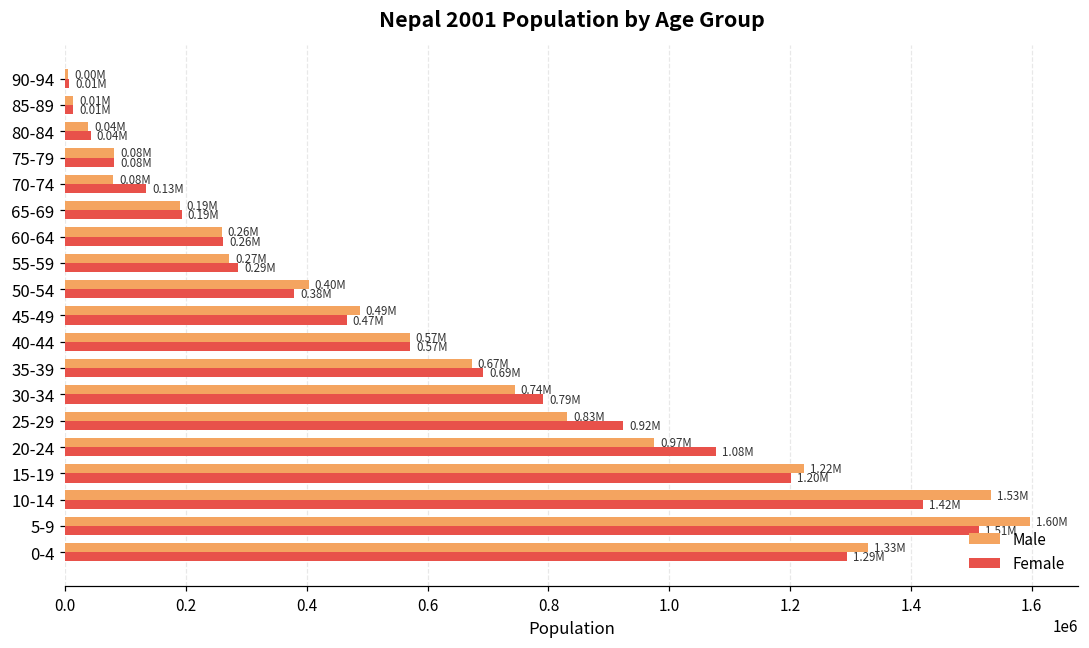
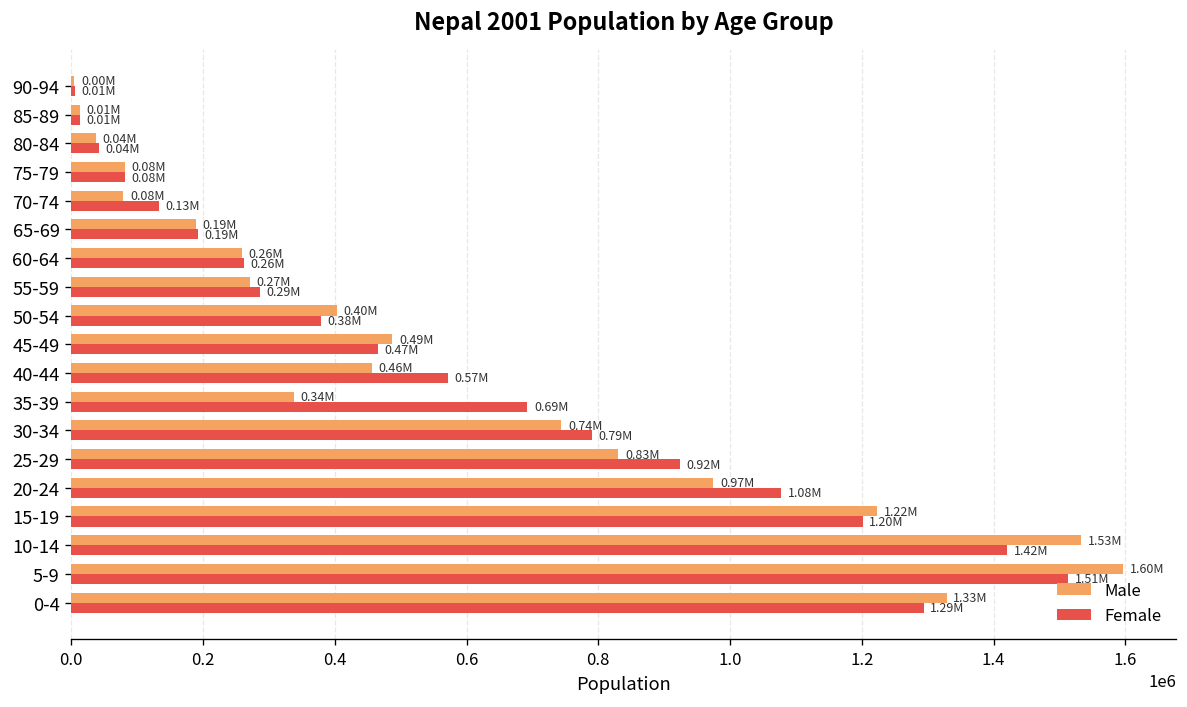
  {
    "Male": {
      "70-74": "0.08M",
      "55-59": "0.27M",
      "50-54": "0.40M",
      "45-49": "0.49M",
-     "40-44": "0.57M",
-     "35-39": "0.67M",
+     "40-44": "0.46M",
+     "35-39": "0.34M",
      "30-34": "0.74M",
      "25-29": "0.83M",
      "20-24": "0.97M",
      "15-19": "1.22M",
      "10-14": "1.53M",
      "5-9": "1.60M",
      "0-4": "1.33M"
    },
    "Female": {
      "70-74": "0.13M",
      "55-59": "0.29M",
      "50-54": "0.38M",
      "45-49": "0.47M",
      "35-39": "0.69M",
      "30-34": "0.79M",
      "25-29": "0.92M",
      "20-24": "1.08M",
      "15-19": "1.20M",
      "10-14": "1.42M",
      "5-9": "1.51M",
      "0-4": "1.29M"
    }
  }
